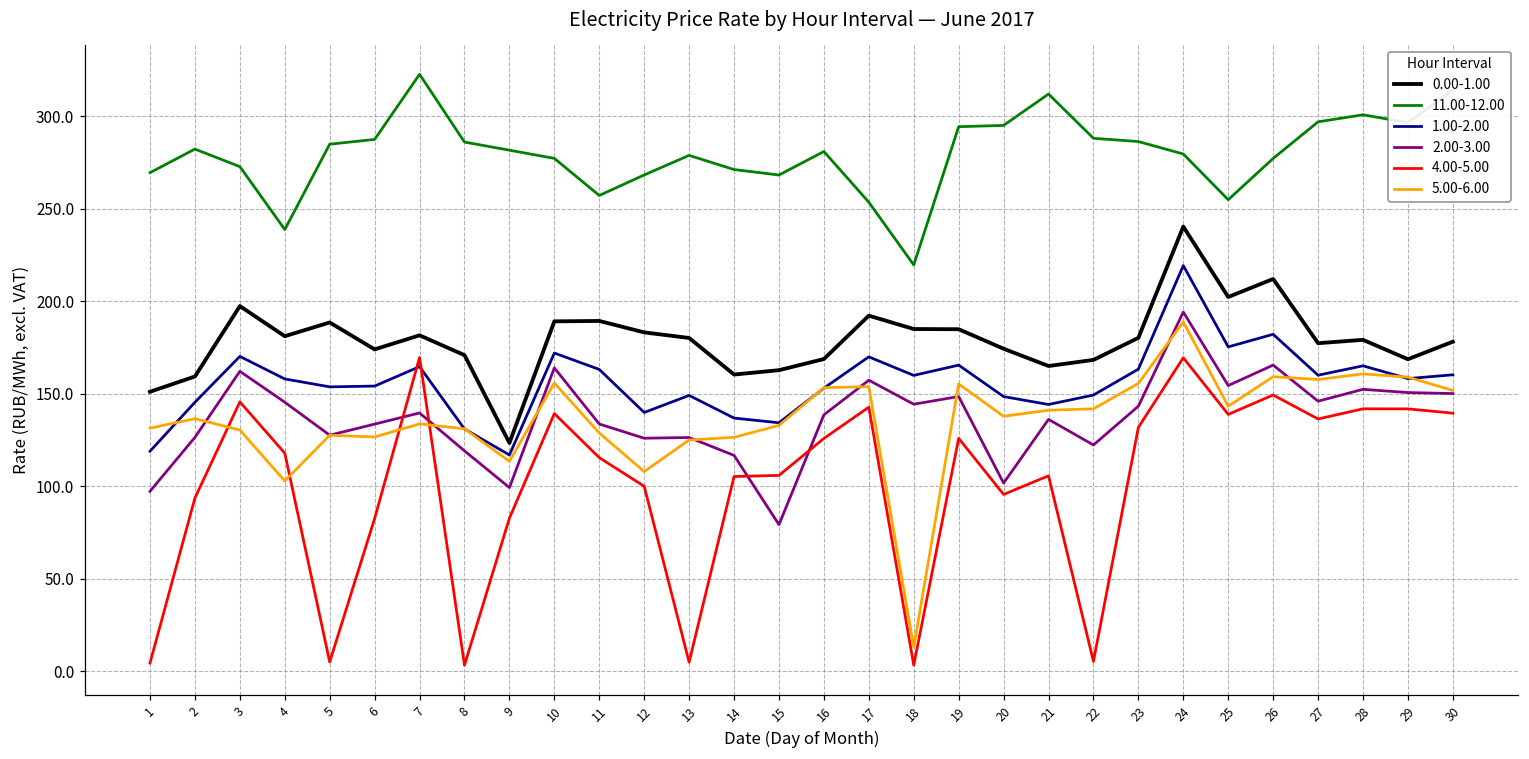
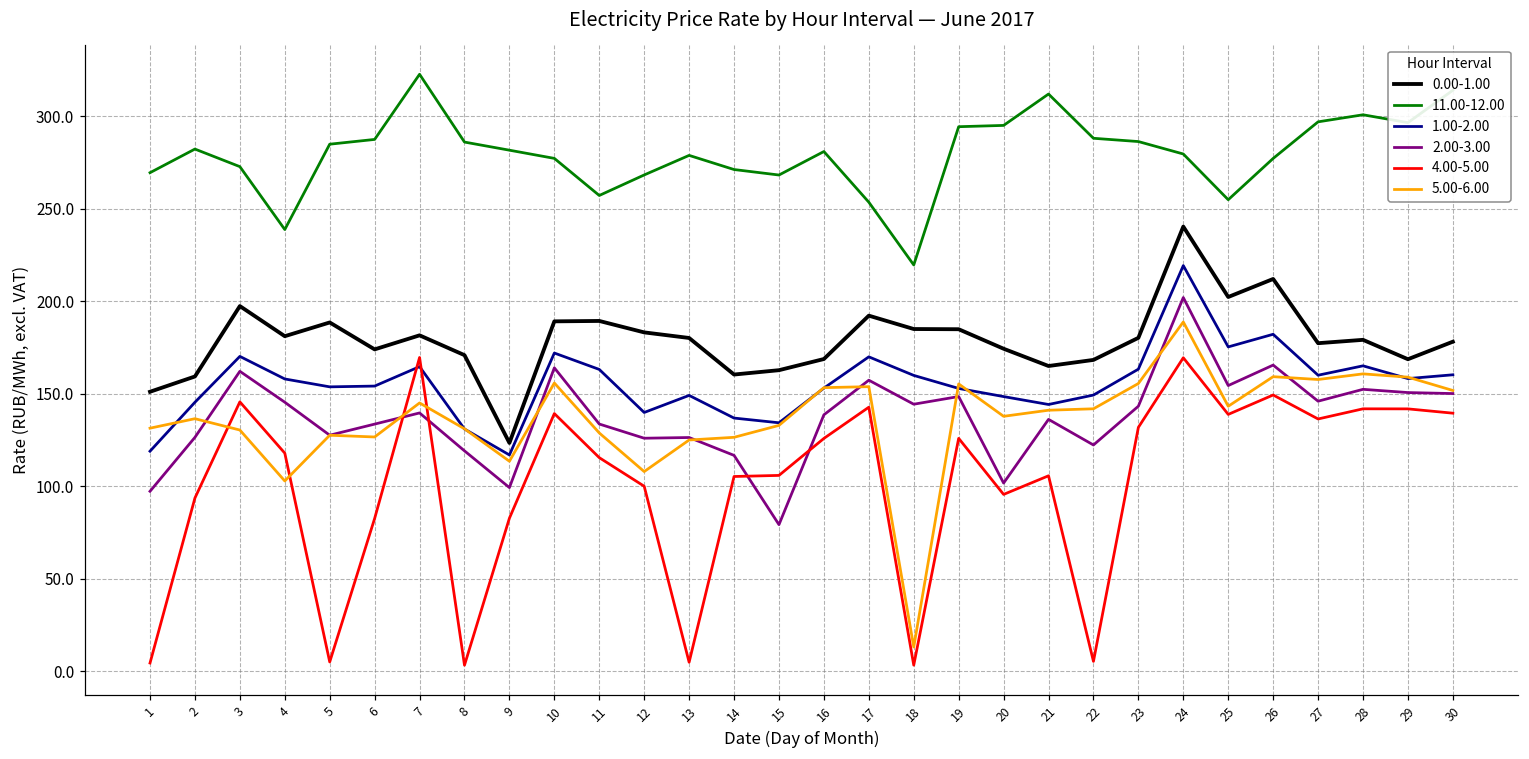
  {
    "0.00-1.00": {
      "1": 151,
      "2": 159,
      "3": 197,
      "4": 181,
      "5": 189,
      "6": 174,
      "7": 182,
      "8": 171,
      "9": 123,
      "10": 189,
      "11": 189,
      "12": 183,
      "13": 180,
      "14": 160,
      "15": 163,
      "16": 169,
      "17": 192,
      "18": 185,
      "19": 185,
      "20": 174,
      "21": 165,
      "22": 168,
      "23": 180,
      "24": 240,
      "25": 202,
      "26": 212,
      "27": 177,
      "28": 179,
      "29": 169,
      "30": 178
    },
    "11.00-12.00": {
      "1": 270,
      "2": 282,
      "3": 273,
      "4": 239,
      "5": 285,
      "6": 287,
      "7": 323,
      "8": 286,
      "9": 282,
      "10": 277,
      "11": 257,
      "12": 268,
      "13": 279,
      "14": 271,
      "15": 268,
      "16": 281,
      "17": 254,
      "18": 220,
      "19": 294,
      "20": 295,
      "21": 312,
      "22": 288,
      "23": 286,
      "24": 280,
      "25": 255,
      "26": 277,
      "27": 297,
      "28": 301
    },
    "1.00-2.00": {
      "1": 119,
      "2": 145,
      "3": 170,
      "4": 158,
      "5": 154,
      "6": 154,
      "7": 165,
      "9": 117,
      "10": 172,
      "11": 163,
      "12": 140,
      "13": 149,
      "14": 137,
      "17": 170,
      "18": 160,
-     "19": 165,
+     "19": 153,
      "20": 148,
      "21": 144,
      "22": 149,
      "23": 163,
      "24": 219,
      "25": 175,
      "26": 182,
      "27": 160,
      "28": 165,
      "30": 160
    },
    "2.00-3.00": {
      "1": 97,
      "2": 126,
      "3": 162,
      "4": 145,
      "6": 134,
      "7": 140,
      "8": 119,
      "9": 99,
      "10": 164,
      "11": 134,
      "12": 126,
      "14": 117,
      "15": 79,
      "16": 139,
      "17": 157,
      "18": 144,
      "19": 148,
      "20": 102,
      "21": 136,
      "22": 122,
      "23": 143,
-     "24": 194,
+     "24": 202,
      "25": 154,
      "26": 165,
      "27": 146,
      "28": 152,
      "29": 151,
      "30": 150
    },
    "4.00-5.00": {
      "1": 4,
      "2": 94,
      "3": 146,
      "4": 118,
      "5": 5,
      "6": 83,
      "7": 170,
      "8": 3,
      "9": 83,
      "10": 139,
      "11": 115,
      "12": 100,
      "13": 5,
      "14": 105,
      "15": 106,
      "16": 126,
      "17": 143,
      "18": 3,
      "19": 126,
      "20": 96,
      "21": 106,
      "22": 5,
      "23": 132,
      "24": 169,
      "25": 139,
      "26": 149,
      "27": 136,
      "28": 142,
      "29": 142,
      "30": 139
    },
    "5.00-6.00": {
      "1": 131,
      "2": 136,
      "3": 130,
      "4": 103,
      "6": 127,
-     "7": 134,
+     "7": 145,
      "9": 113,
      "10": 156,
      "11": 129,
      "12": 108,
      "14": 126,
      "17": 154,
      "18": 13,
      "19": 155,
      "20": 138,
      "21": 141,
      "22": 142,
      "23": 156,
      "24": 189,
      "25": 143,
      "26": 159,
      "27": 158,
      "28": 161,
      "30": 152
    }
  }
